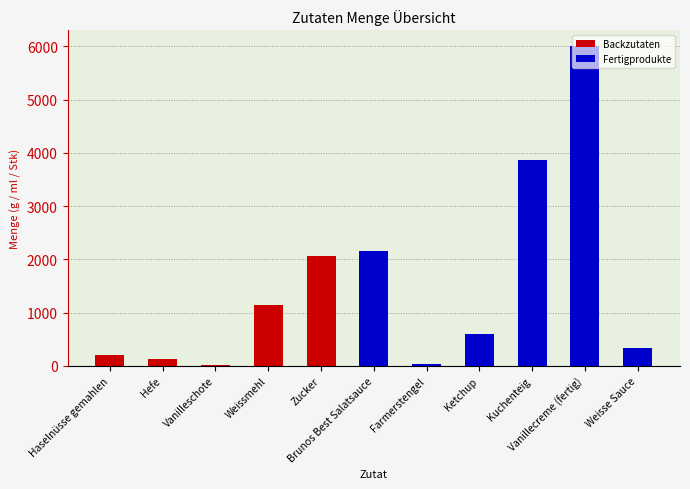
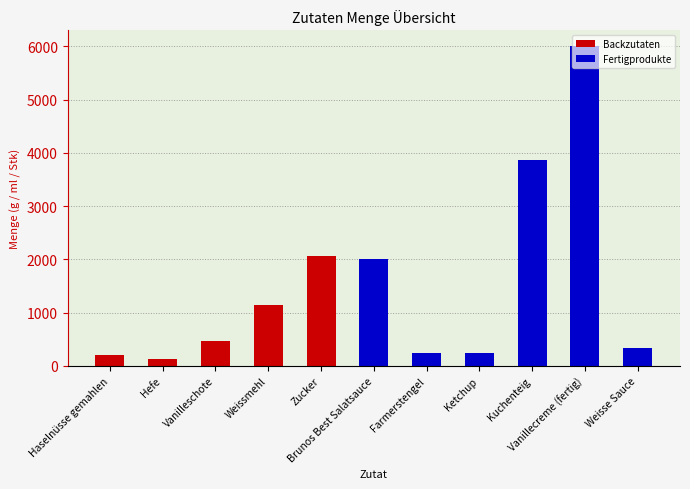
  {
    "Backzutaten": {
      "Haselnüsse gemahlen": 200,
      "Hefe": 100,
-     "Vanilleschote": 0,
+     "Vanilleschote": 500,
      "Weissmehl": 1200,
      "Zucker": 2100
    },
    "Fertigprodukte": {
-     "Brunos Best Salatsauce": 2200,
-     "Farmerstengel": 0,
-     "Ketchup": 600,
+     "Brunos Best Salatsauce": 2000,
+     "Farmerstengel": 300,
+     "Ketchup": 200,
      "Kuchenteig": 3900,
      "Weisse Sauce": 300
    }
  }
